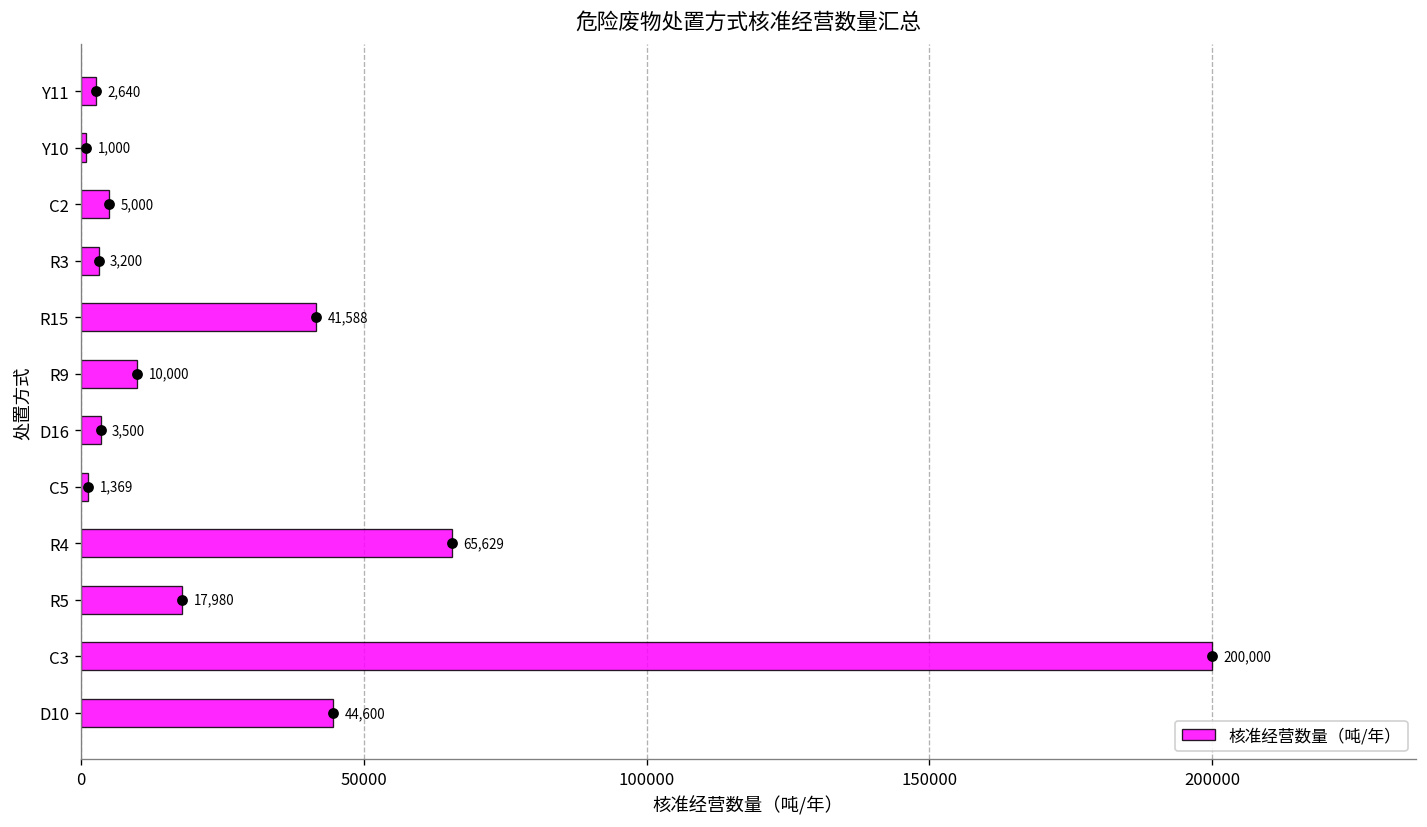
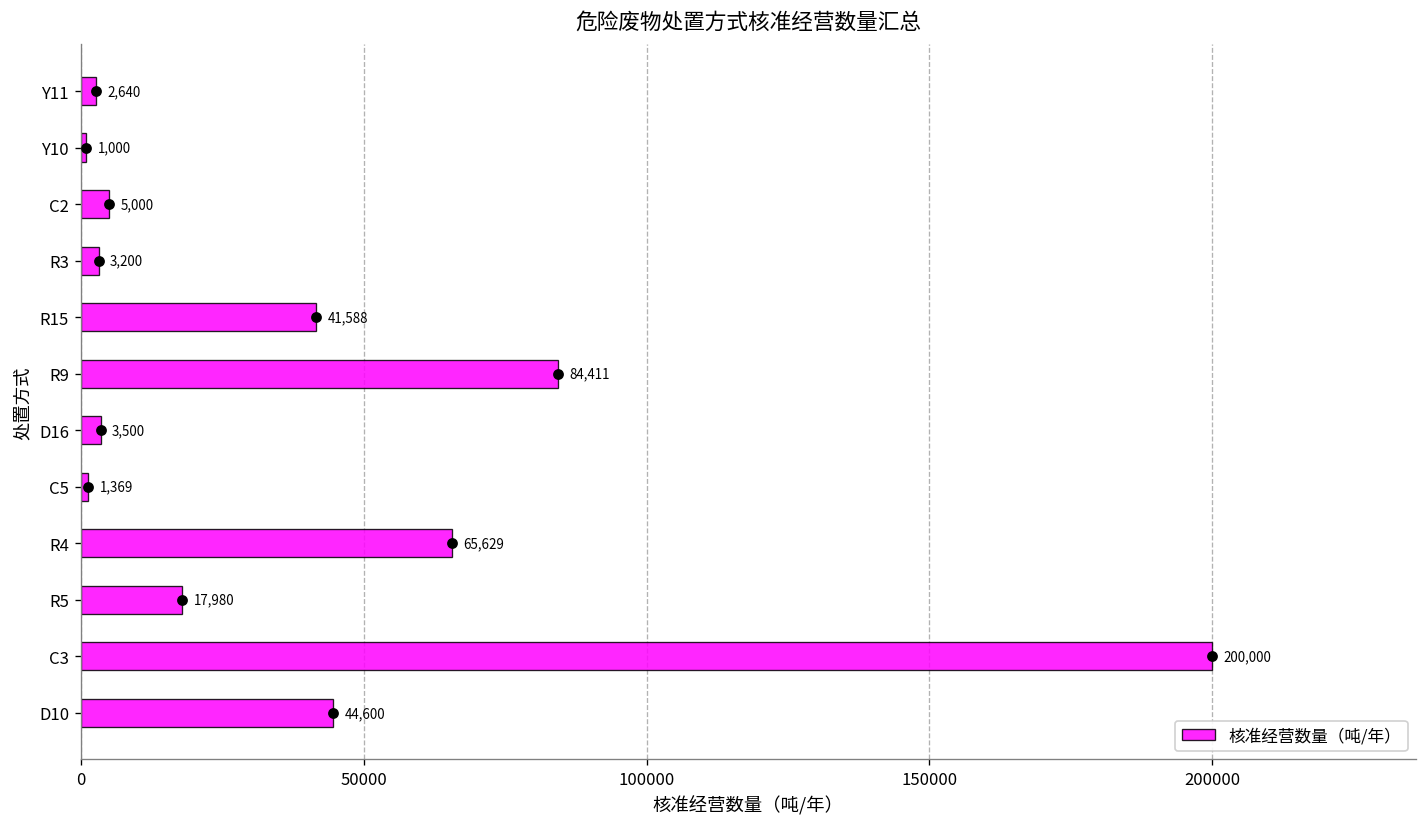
  {
    "Y11": "2,640",
    "Y10": "1,000",
    "C2": "5,000",
    "R3": "3,200",
    "R15": "41,588",
-   "R9": "10,000",
+   "R9": "84,411",
    "D16": "3,500",
    "C5": "1,369",
    "R4": "65,629",
    "R5": "17,980",
    "C3": "200,000",
    "D10": "44,600"
  }
